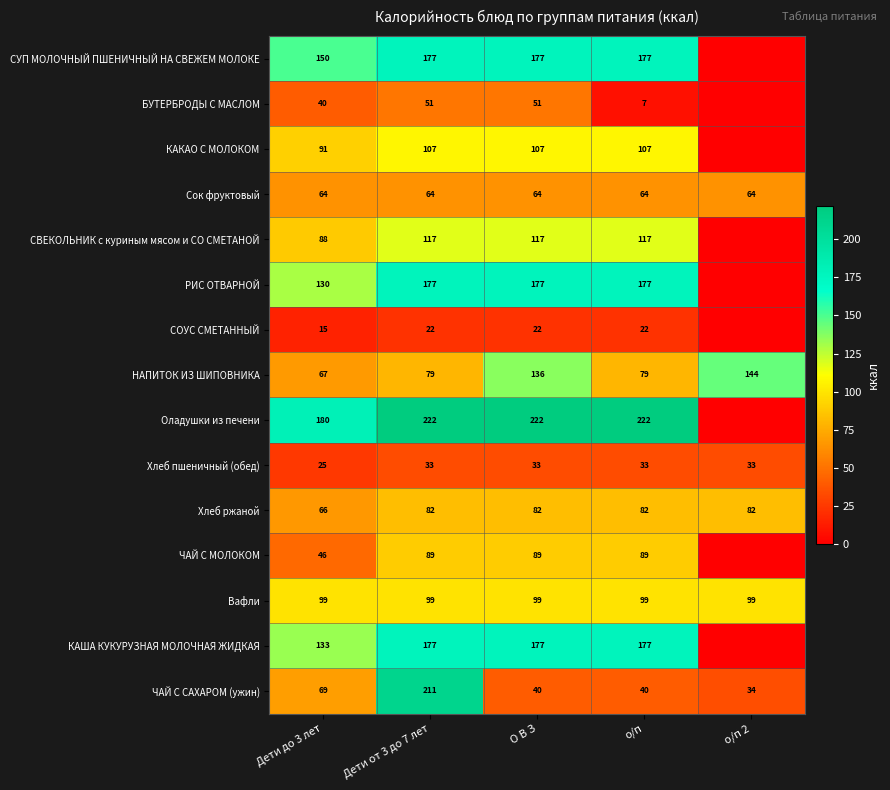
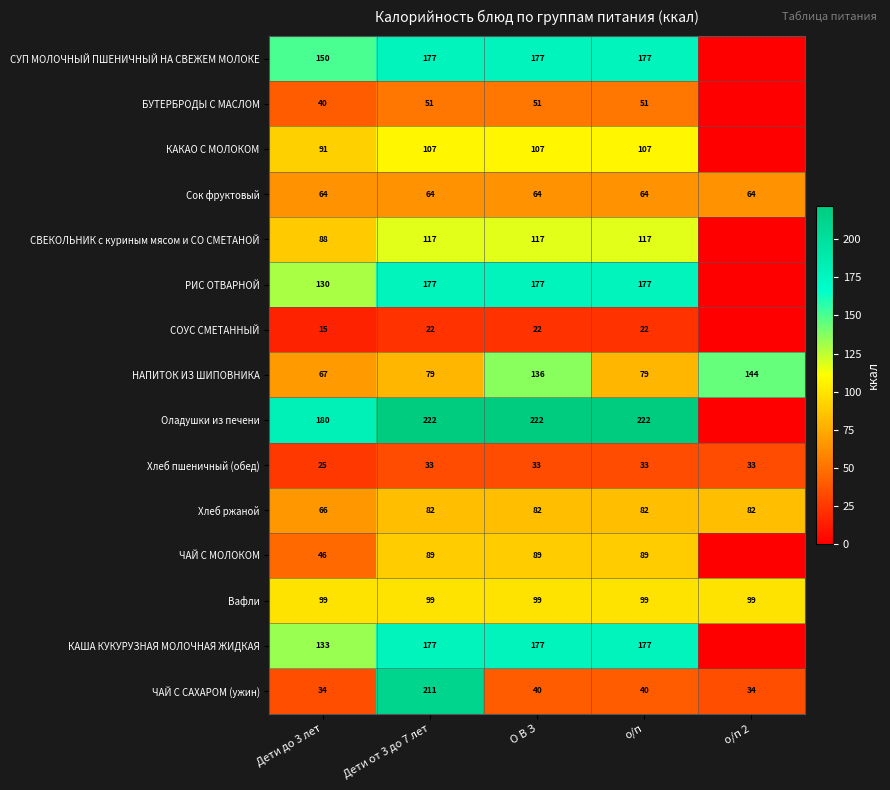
  {
    "СУП МОЛОЧНЫЙ ПШЕНИЧНЫЙ НА СВЕЖЕМ МОЛОКЕ": {
      "Дети до 3 лет": 150,
      "Дети от 3 до 7 лет": 177,
      "О В З": 177,
      "о/п": 177
    },
    "БУТЕРБРОДЫ С МАСЛОМ": {
      "Дети до 3 лет": 40,
      "Дети от 3 до 7 лет": 51,
      "О В З": 51,
-     "о/п": 7
+     "о/п": 51
    },
    "КАКАО С МОЛОКОМ": {
      "Дети до 3 лет": 91,
      "Дети от 3 до 7 лет": 107,
      "О В З": 107,
      "о/п": 107
    },
    "Сок фруктовый": {
      "Дети до 3 лет": 64,
      "Дети от 3 до 7 лет": 64,
      "О В З": 64,
      "о/п": 64,
      "о/п 2": 64
    },
    "СВЕКОЛЬНИК с куриным мясом и СО СМЕТАНОЙ": {
      "Дети до 3 лет": 88,
      "Дети от 3 до 7 лет": 117,
      "О В З": 117,
      "о/п": 117
    },
    "РИС ОТВАРНОЙ": {
      "Дети до 3 лет": 130,
      "Дети от 3 до 7 лет": 177,
      "О В З": 177,
      "о/п": 177
    },
    "СОУС СМЕТАННЫЙ": {
      "Дети до 3 лет": 15,
      "Дети от 3 до 7 лет": 22,
      "О В З": 22,
      "о/п": 22
    },
    "НАПИТОК ИЗ ШИПОВНИКА": {
      "Дети до 3 лет": 67,
      "Дети от 3 до 7 лет": 79,
      "О В З": 136,
      "о/п": 79,
      "о/п 2": 144
    },
    "Оладушки из печени": {
      "Дети до 3 лет": 180,
      "Дети от 3 до 7 лет": 222,
      "О В З": 222,
      "о/п": 222
    },
    "Хлеб пшеничный (обед)": {
      "Дети до 3 лет": 25,
      "Дети от 3 до 7 лет": 33,
      "О В З": 33,
      "о/п": 33,
      "о/п 2": 33
    },
    "Хлеб ржаной": {
      "Дети до 3 лет": 66,
      "Дети от 3 до 7 лет": 82,
      "О В З": 82,
      "о/п": 82,
      "о/п 2": 82
    },
    "ЧАЙ С МОЛОКОМ": {
      "Дети до 3 лет": 46,
      "Дети от 3 до 7 лет": 89,
      "О В З": 89,
      "о/п": 89
    },
    "Вафли": {
      "Дети до 3 лет": 99,
      "Дети от 3 до 7 лет": 99,
      "О В З": 99,
      "о/п": 99,
      "о/п 2": 99
    },
    "КАША КУКУРУЗНАЯ МОЛОЧНАЯ ЖИДКАЯ": {
      "Дети до 3 лет": 133,
      "Дети от 3 до 7 лет": 177,
      "О В З": 177,
      "о/п": 177
    },
    "ЧАЙ С САХАРОМ (ужин)": {
-     "Дети до 3 лет": 69,
+     "Дети до 3 лет": 34,
      "Дети от 3 до 7 лет": 211,
      "О В З": 40,
      "о/п": 40,
      "о/п 2": 34
    }
  }
